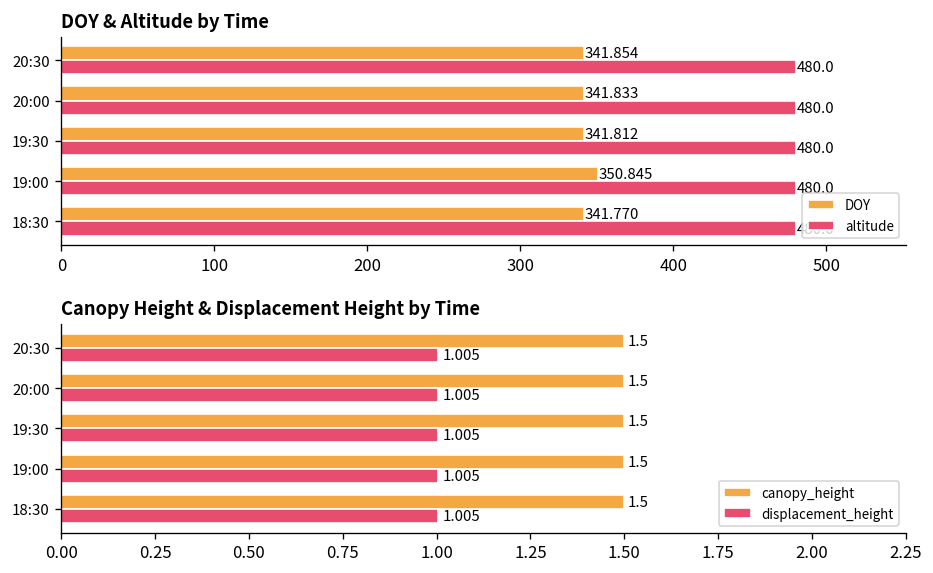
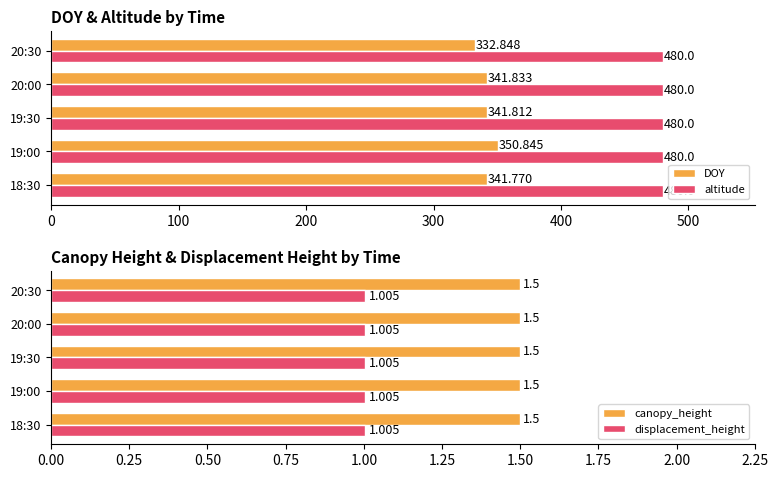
  {
    "DOY & Altitude by Time": {
      "DOY": {
-       "20:30": 341.854,
+       "20:30": 332.848,
        "20:00": 341.833,
        "19:30": 341.812,
        "19:00": 350.845,
        "18:30": 341.770
      },
      "altitude": {
        "20:30": 480.0,
        "20:00": 480.0,
        "19:30": 480.0,
        "19:00": 480.0
      }
    },
    "Canopy Height & Displacement Height by Time": {
      "canopy_height": {
        "20:30": 1.5,
        "20:00": 1.5,
        "19:30": 1.5,
        "19:00": 1.5,
        "18:30": 1.5
      },
      "displacement_height": {
        "20:30": 1.005,
        "20:00": 1.005,
        "19:30": 1.005,
        "19:00": 1.005,
        "18:30": 1.005
      }
    }
  }
